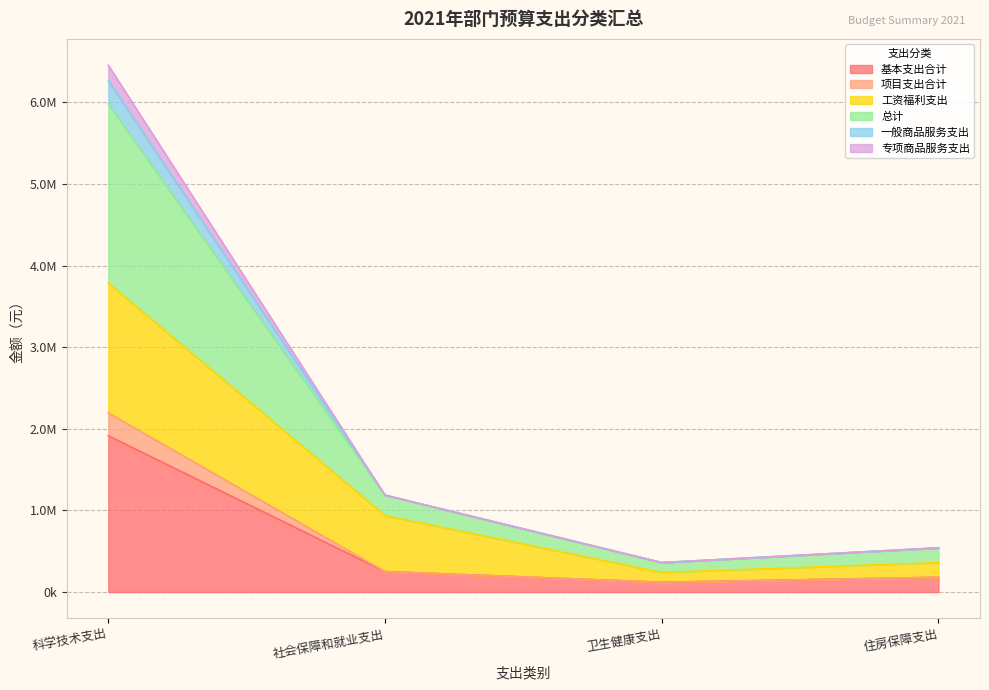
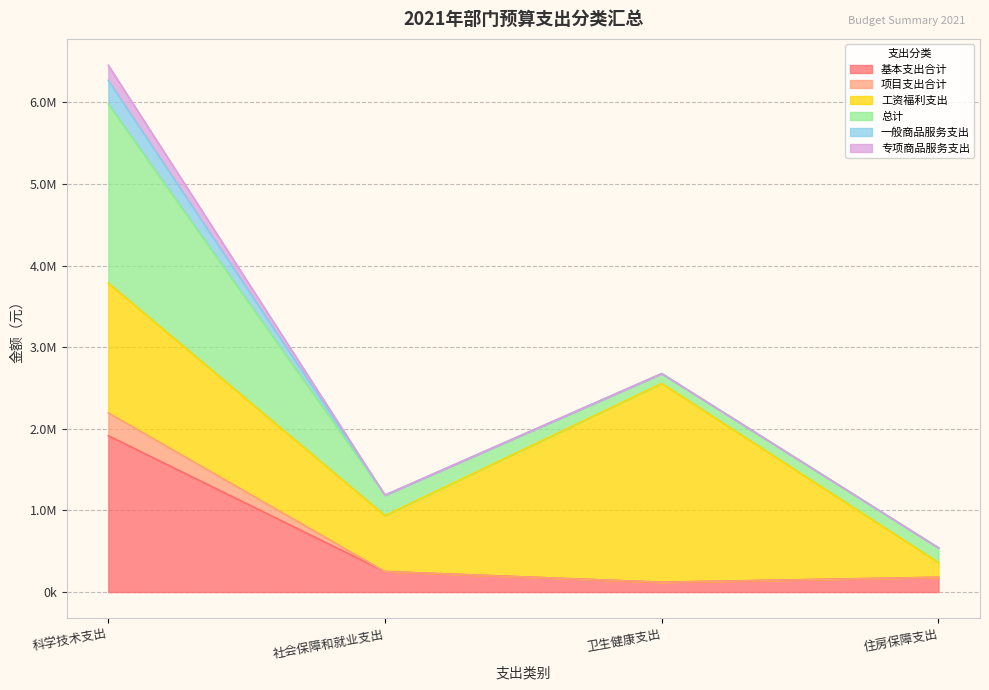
  {
    "工资福利支出": {
      "科学技术支出": 1600000,
      "社会保障和就业支出": 700000,
-     "卫生健康支出": 100000,
+     "卫生健康支出": 2400000,
      "住房保障支出": 200000
    },
    "总计": {
      "科学技术支出": 2200000
    },
    "一般商品服务支出": {
      "科学技术支出": 300000
    },
    "专项商品服务支出": {
      "科学技术支出": 200000
    }
  }
